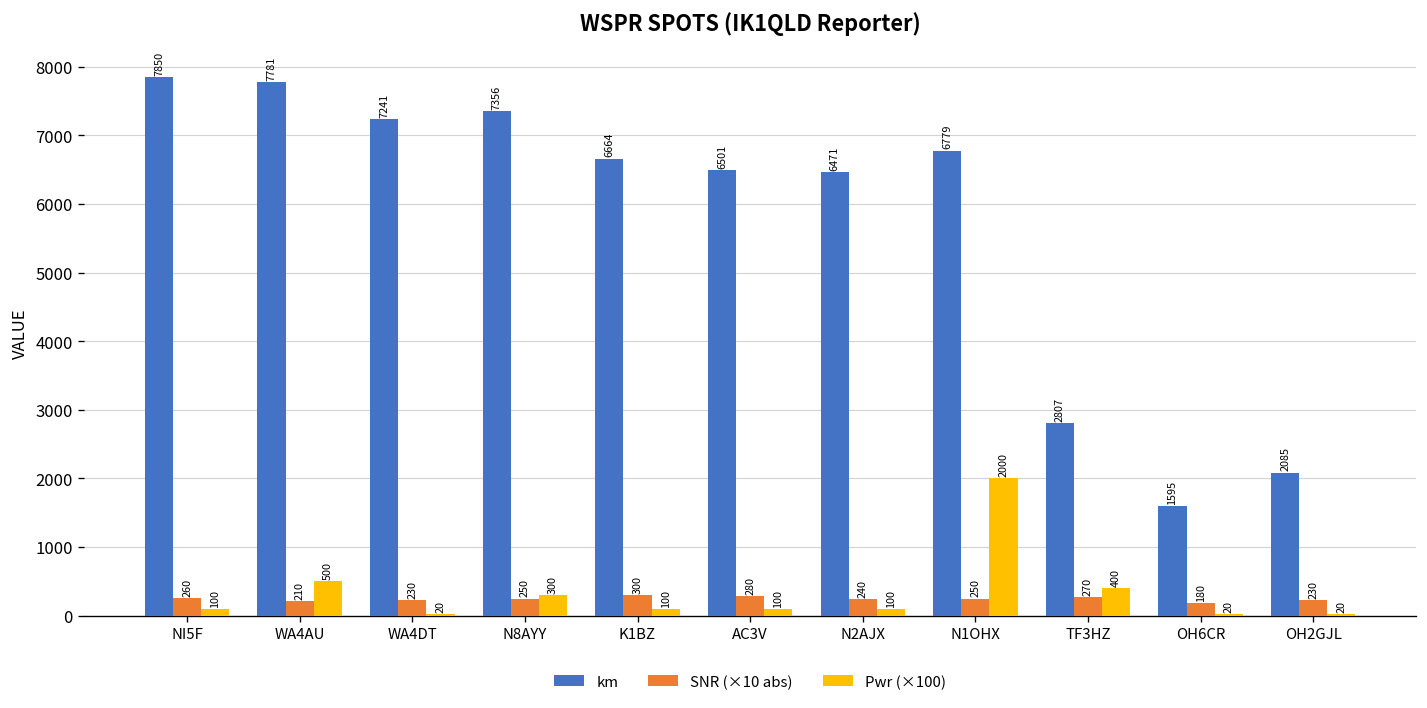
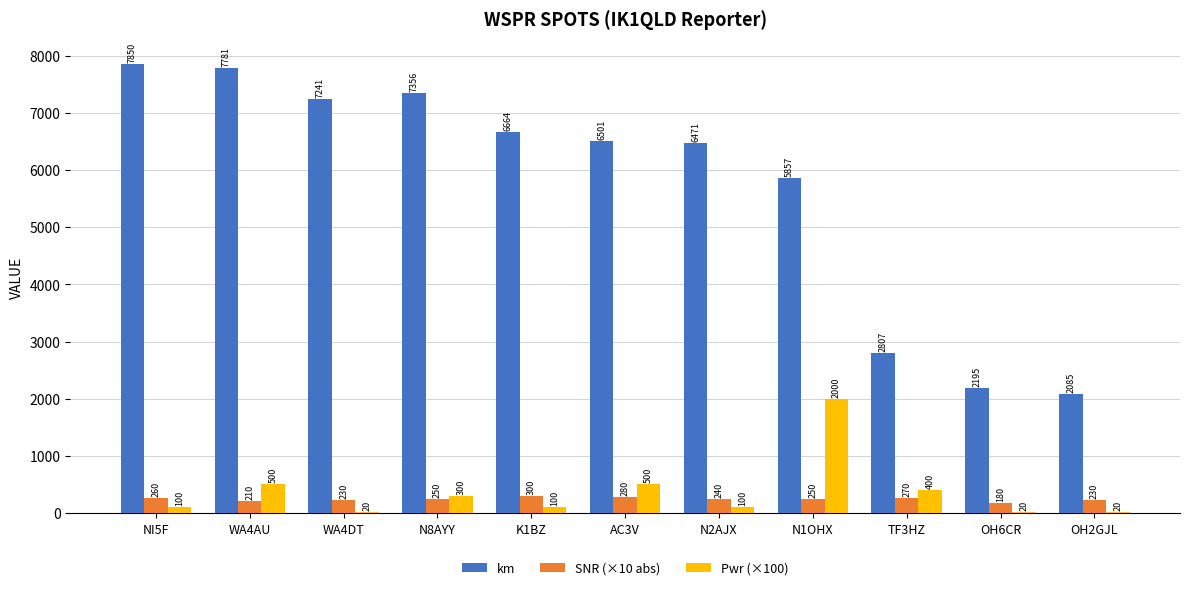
  {
    "km": {
      "NI5F": 7850,
      "WA4AU": 7781,
      "WA4DT": 7241,
      "N8AYY": 7356,
      "K1BZ": 6664,
      "AC3V": 6501,
      "N2AJX": 6471,
-     "N1OHX": 6779,
+     "N1OHX": 5857,
      "TF3HZ": 2807,
-     "OH6CR": 1595,
+     "OH6CR": 2195,
      "OH2GJL": 2085
    },
    "SNR (×10 abs)": {
      "NI5F": 260,
      "WA4AU": 210,
      "WA4DT": 230,
      "N8AYY": 250,
      "K1BZ": 300,
      "AC3V": 280,
      "N2AJX": 240,
      "N1OHX": 250,
      "TF3HZ": 270,
      "OH6CR": 180,
      "OH2GJL": 230
    },
    "Pwr (×100)": {
      "NI5F": 100,
      "WA4AU": 500,
      "WA4DT": 20,
      "N8AYY": 300,
      "K1BZ": 100,
-     "AC3V": 100,
+     "AC3V": 500,
      "N2AJX": 100,
      "N1OHX": 2000,
      "TF3HZ": 400,
      "OH6CR": 20,
      "OH2GJL": 20
    }
  }
